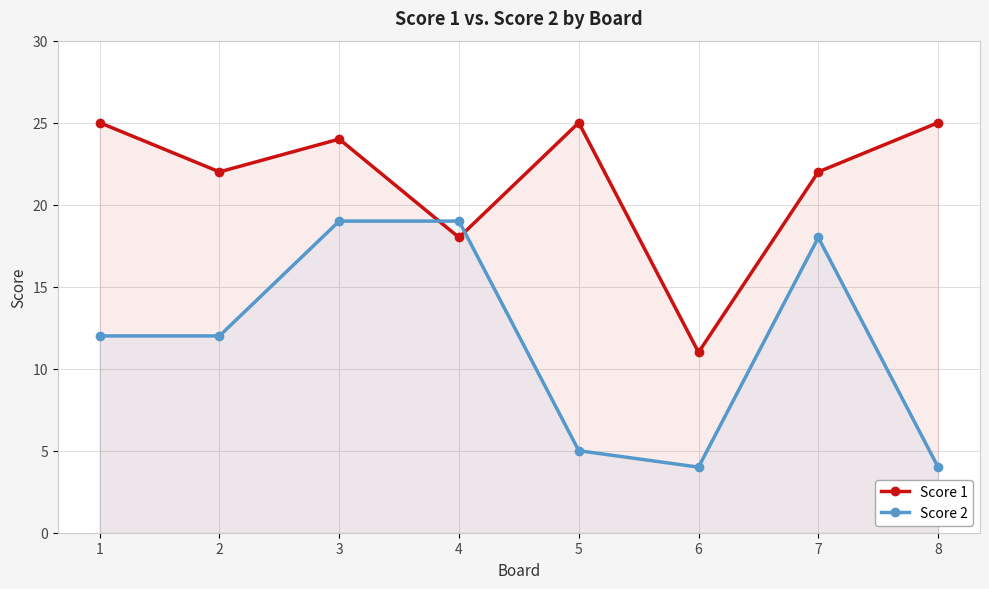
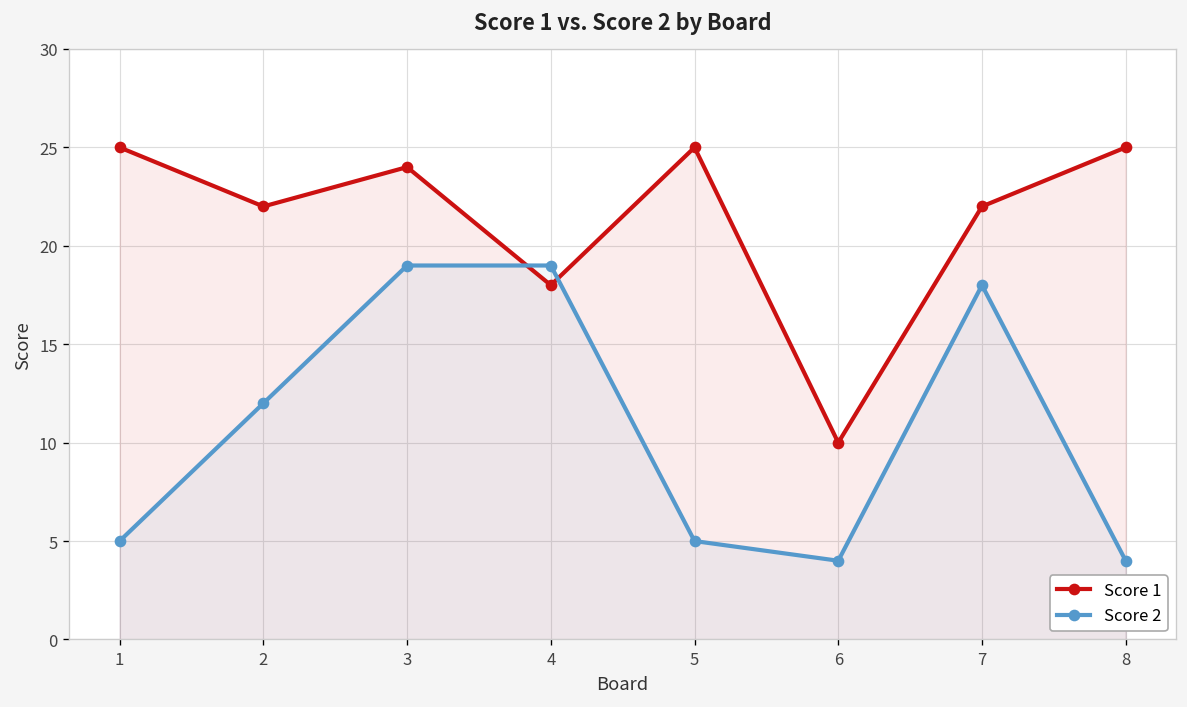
  {
    "Score 1": {
      "1": 25,
      "2": 22,
      "3": 24,
      "4": 18,
      "5": 25,
-     "6": 11,
+     "6": 10,
      "7": 22,
      "8": 25
    },
    "Score 2": {
-     "1": 12,
+     "1": 5,
      "2": 12,
      "3": 19,
      "4": 19,
      "5": 5,
      "6": 4,
      "7": 18,
      "8": 4
    }
  }
